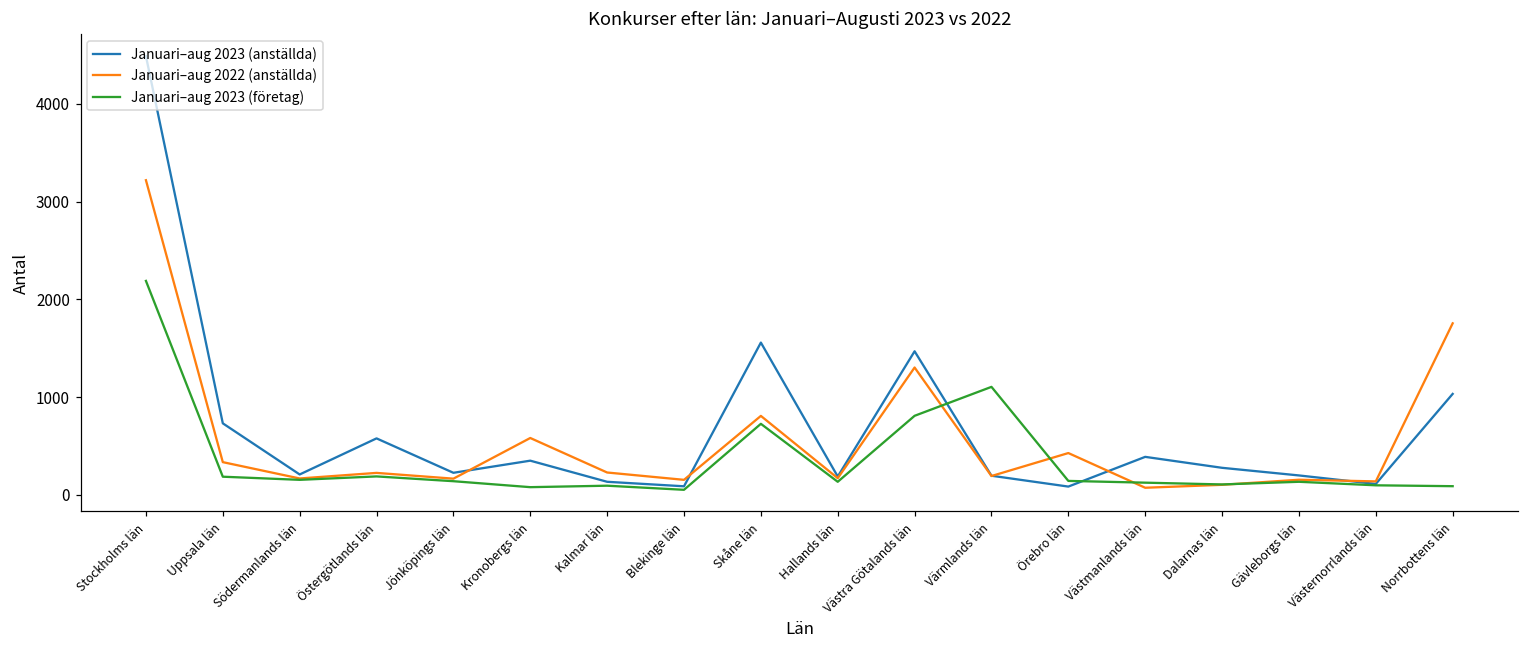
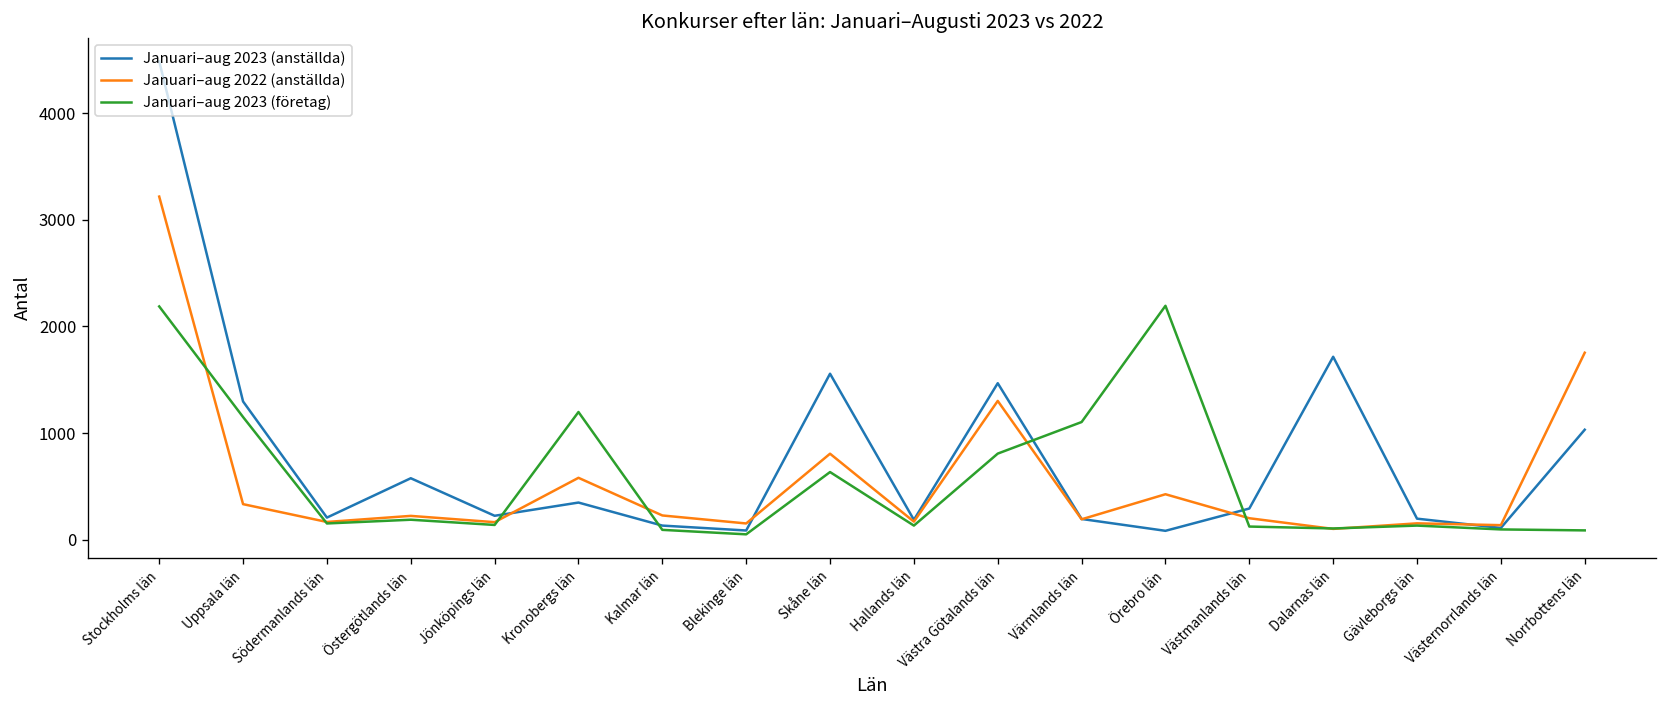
  {
    "Januari–aug 2023 (anställda)": {
-     "Uppsala län": 700,
+     "Uppsala län": 1300,
      "Södermanlands län": 200,
      "Östergötlands län": 600,
      "Jönköpings län": 200,
      "Kronobergs län": 300,
      "Kalmar län": 100,
      "Blekinge län": 100,
      "Skåne län": 1600,
      "Västra Götalands län": 1500,
      "Örebro län": 100,
-     "Västmanlands län": 400,
-     "Dalarnas län": 300,
+     "Västmanlands län": 300,
+     "Dalarnas län": 1700,
      "Gävleborgs län": 200,
      "Norrbottens län": 1000
    },
    "Januari–aug 2022 (anställda)": {
      "Stockholms län": 3200,
      "Uppsala län": 300,
      "Östergötlands län": 200,
      "Kronobergs län": 600,
      "Kalmar län": 200,
      "Blekinge län": 200,
      "Skåne län": 800,
      "Västra Götalands län": 1300,
      "Örebro län": 400,
-     "Västmanlands län": 100,
+     "Västmanlands län": 200,
      "Norrbottens län": 1800
    },
    "Januari–aug 2023 (företag)": {
      "Stockholms län": 2200,
-     "Uppsala län": 200,
+     "Uppsala län": 1200,
      "Östergötlands län": 200,
-     "Kronobergs län": 100,
+     "Kronobergs län": 1200,
      "Kalmar län": 100,
      "Blekinge län": 100,
-     "Skåne län": 700,
+     "Skåne län": 600,
      "Hallands län": 100,
      "Västra Götalands län": 800,
      "Värmlands län": 1100,
-     "Örebro län": 100,
+     "Örebro län": 2200,
      "Västmanlands län": 100,
      "Norrbottens län": 100
    }
  }
